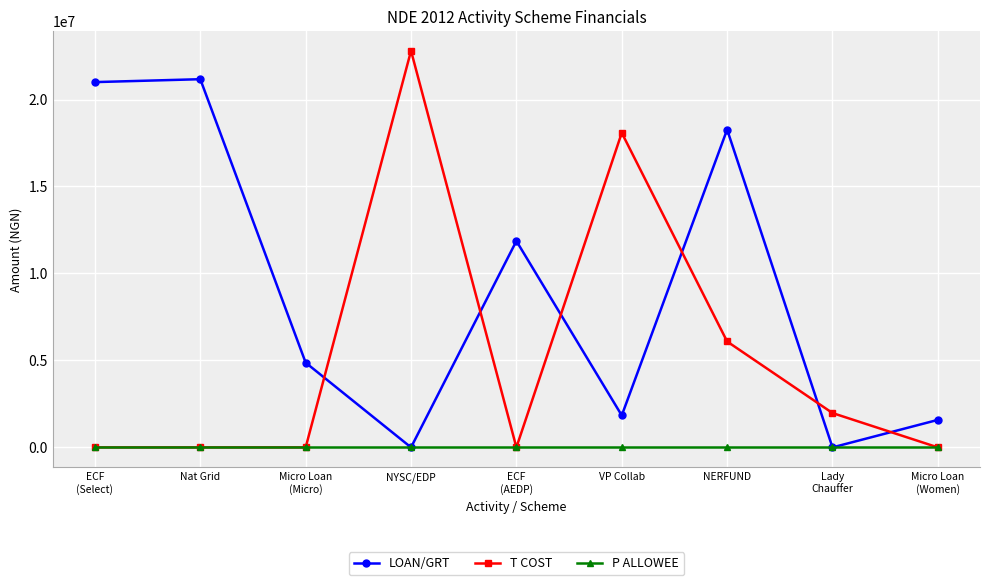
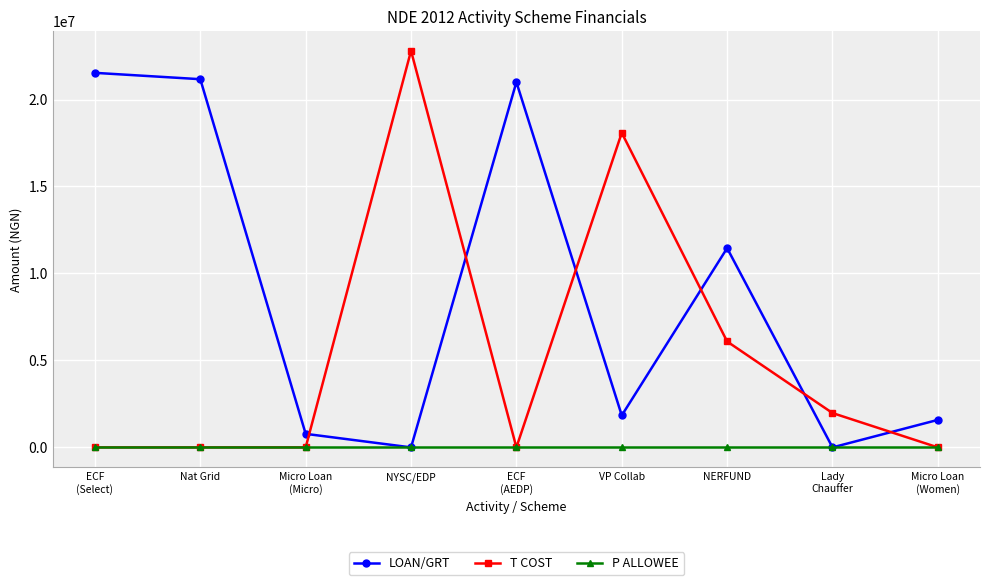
  {
    "LOAN/GRT": {
-     "ECF (Select)": 21000000,
+     "ECF (Select)": 21500000,
      "Nat Grid": 21200000,
-     "Micro Loan (Micro)": 4900000,
-     "ECF (AEDP)": 11900000,
+     "Micro Loan (Micro)": 800000,
+     "ECF (AEDP)": 21000000,
      "VP Collab": 1800000,
-     "NERFUND": 18300000,
+     "NERFUND": 11500000,
      "Micro Loan (Women)": 1600000
    },
    "T COST": {
      "NYSC/EDP": 22800000,
      "VP Collab": 18100000,
      "NERFUND": 6100000,
      "Lady Chauffer": 2000000
    },
    "P ALLOWEE": {
      "VP Collab": 0,
      "NERFUND": 0
    }
  }
